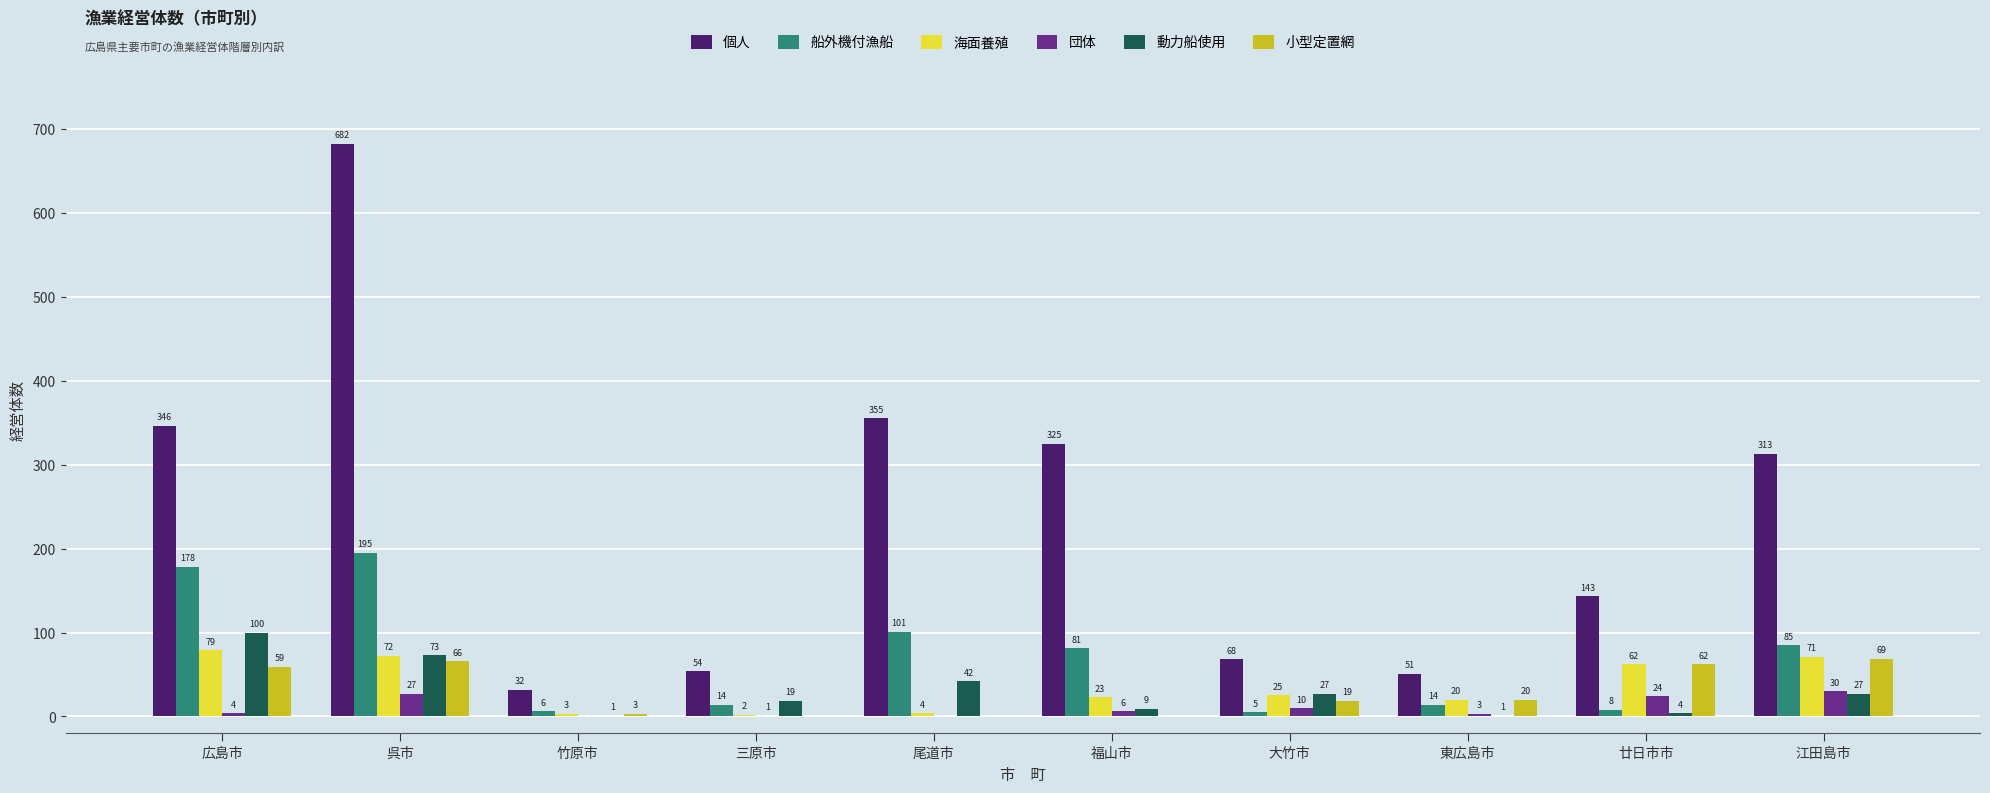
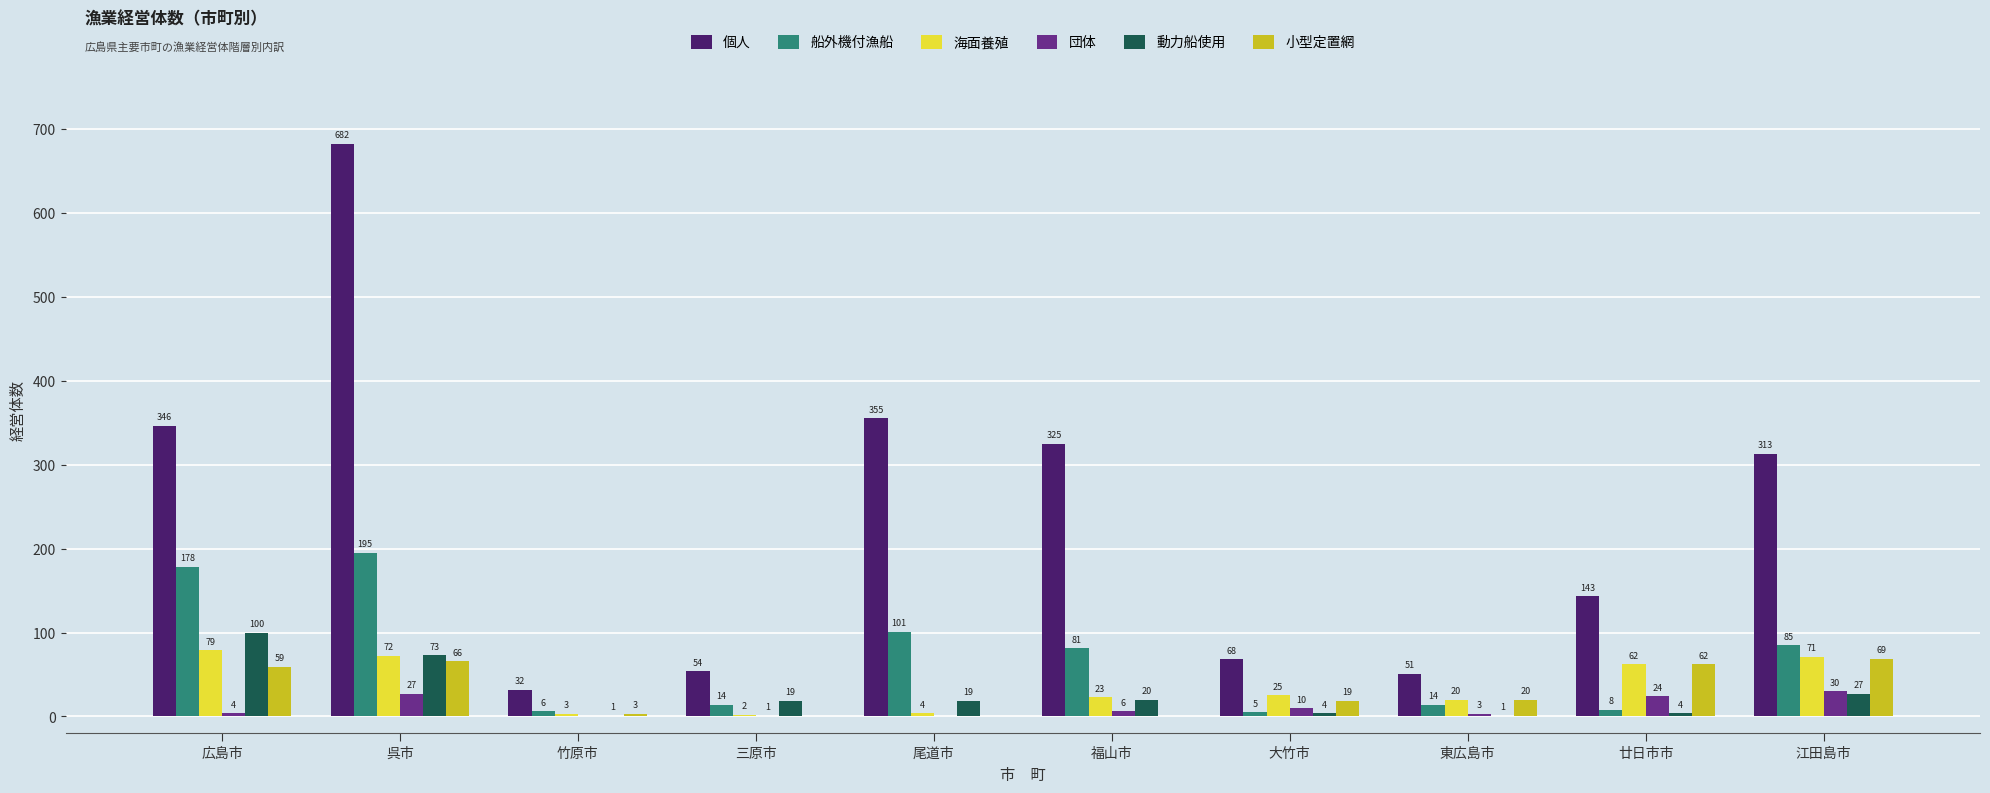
  {
    "船外機付漁船": {
      "広島市": 178,
      "呉市": 195,
      "竹原市": 6,
      "三原市": 14,
      "尾道市": 101,
      "福山市": 81,
      "大竹市": 5,
      "東広島市": 14,
      "廿日市市": 8,
      "江田島市": 85
    },
    "動力船使用": {
      "広島市": 100,
      "呉市": 73,
      "竹原市": 1,
      "三原市": 19,
-     "尾道市": 42,
-     "福山市": 9,
-     "大竹市": 27,
+     "尾道市": 19,
+     "福山市": 20,
+     "大竹市": 4,
      "東広島市": 1,
      "廿日市市": 4,
      "江田島市": 27
    }
  }
